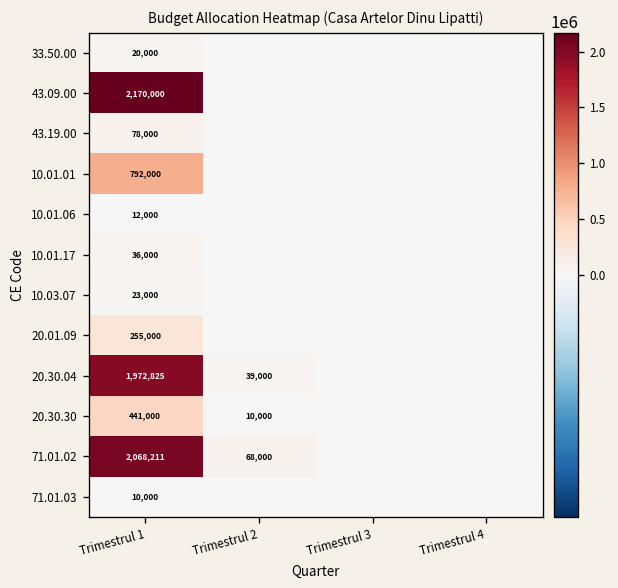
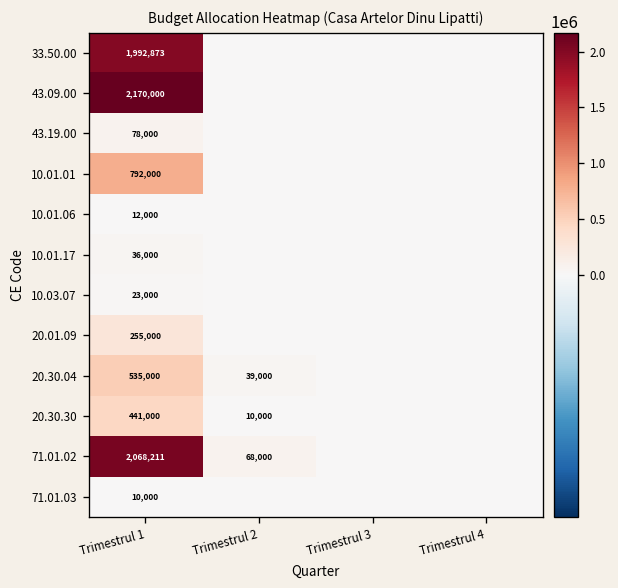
  {
    "33.50.00": {
-     "Trimestrul 1": "20,000"
+     "Trimestrul 1": "1,992,873"
    },
    "43.09.00": {
      "Trimestrul 1": "2,170,000"
    },
    "43.19.00": {
      "Trimestrul 1": "78,000"
    },
    "10.01.01": {
      "Trimestrul 1": "792,000"
    },
    "10.01.06": {
      "Trimestrul 1": "12,000"
    },
    "10.01.17": {
      "Trimestrul 1": "36,000"
    },
    "10.03.07": {
      "Trimestrul 1": "23,000"
    },
    "20.01.09": {
      "Trimestrul 1": "255,000"
    },
    "20.30.04": {
-     "Trimestrul 1": "1,972,825",
+     "Trimestrul 1": "535,000",
      "Trimestrul 2": "39,000"
    },
    "20.30.30": {
      "Trimestrul 1": "441,000",
      "Trimestrul 2": "10,000"
    },
    "71.01.02": {
      "Trimestrul 1": "2,068,211",
      "Trimestrul 2": "68,000"
    },
    "71.01.03": {
      "Trimestrul 1": "10,000"
    }
  }
